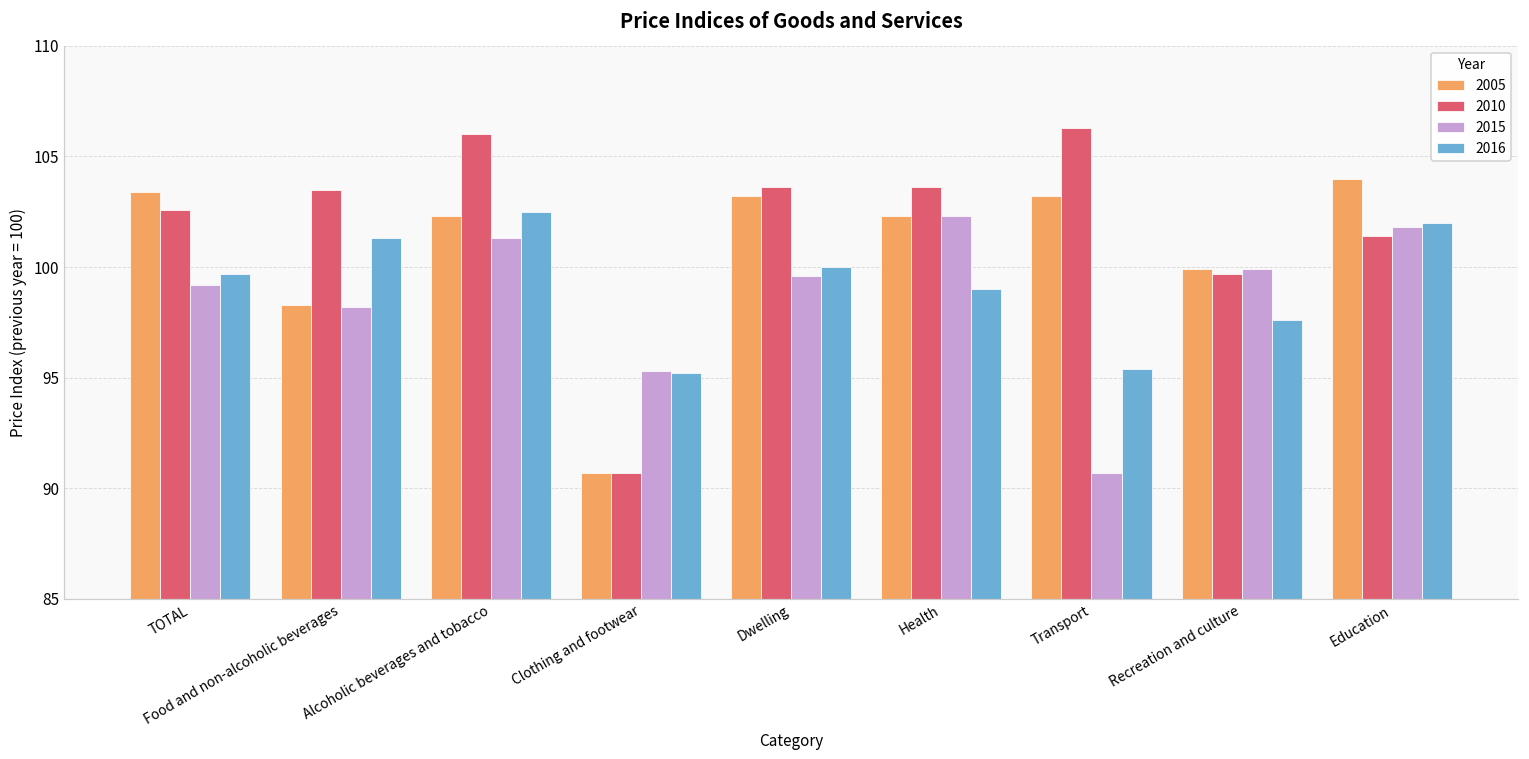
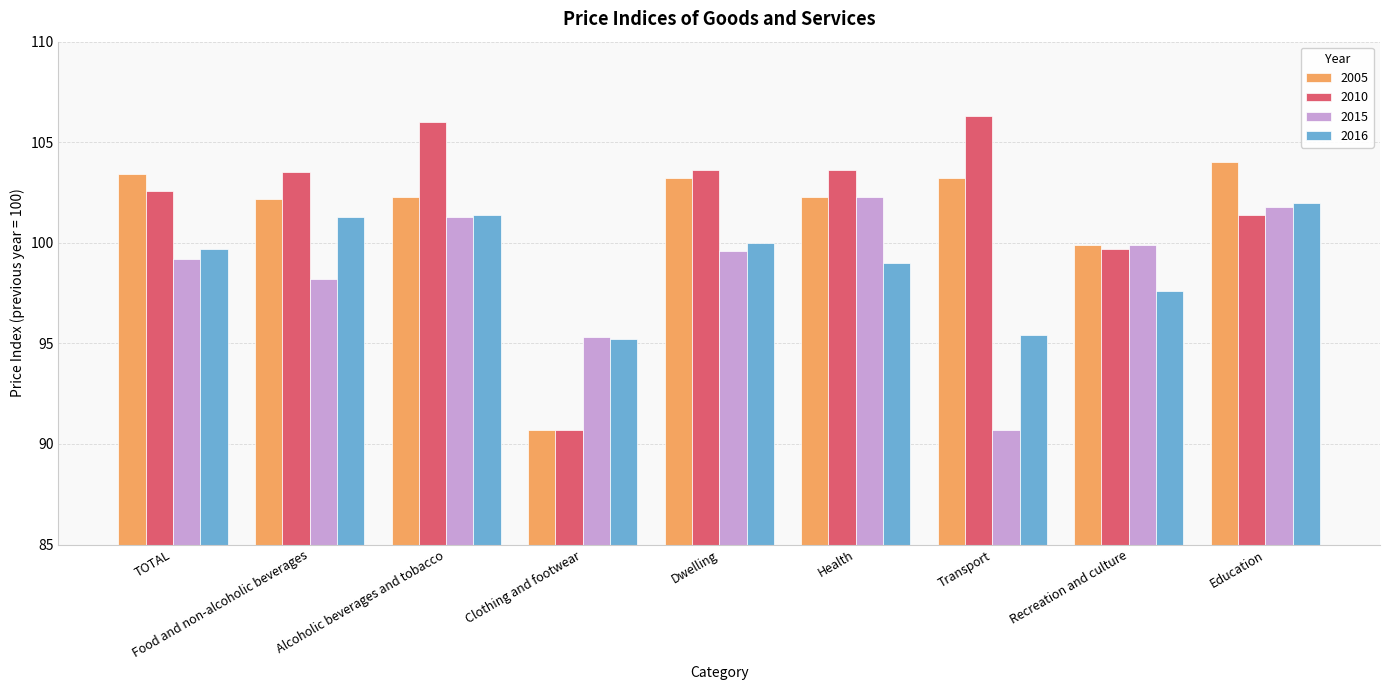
  {
    "2005": {
      "TOTAL": 103.4,
-     "Food and non-alcoholic beverages": 98.3,
+     "Food and non-alcoholic beverages": 102.2,
      "Alcoholic beverages and tobacco": 102.3,
      "Clothing and footwear": 90.7,
      "Dwelling": 103.2,
      "Health": 102.3,
      "Transport": 103.2,
      "Recreation and culture": 99.9,
      "Education": 104.0
    },
    "2010": {
      "TOTAL": 102.6,
      "Food and non-alcoholic beverages": 103.5,
      "Alcoholic beverages and tobacco": 106.0,
      "Clothing and footwear": 90.7,
      "Dwelling": 103.6,
      "Health": 103.6,
      "Transport": 106.3,
      "Recreation and culture": 99.7,
      "Education": 101.4
    },
    "2015": {
      "TOTAL": 99.2,
      "Food and non-alcoholic beverages": 98.2,
      "Alcoholic beverages and tobacco": 101.3,
      "Clothing and footwear": 95.3,
      "Dwelling": 99.6,
      "Health": 102.3,
      "Transport": 90.7,
      "Recreation and culture": 99.9,
      "Education": 101.8
    },
    "2016": {
      "TOTAL": 99.7,
      "Food and non-alcoholic beverages": 101.3,
-     "Alcoholic beverages and tobacco": 102.5,
+     "Alcoholic beverages and tobacco": 101.4,
      "Clothing and footwear": 95.2,
      "Dwelling": 100.0,
      "Health": 99.0,
      "Transport": 95.4,
      "Recreation and culture": 97.6,
      "Education": 102.0
    }
  }
